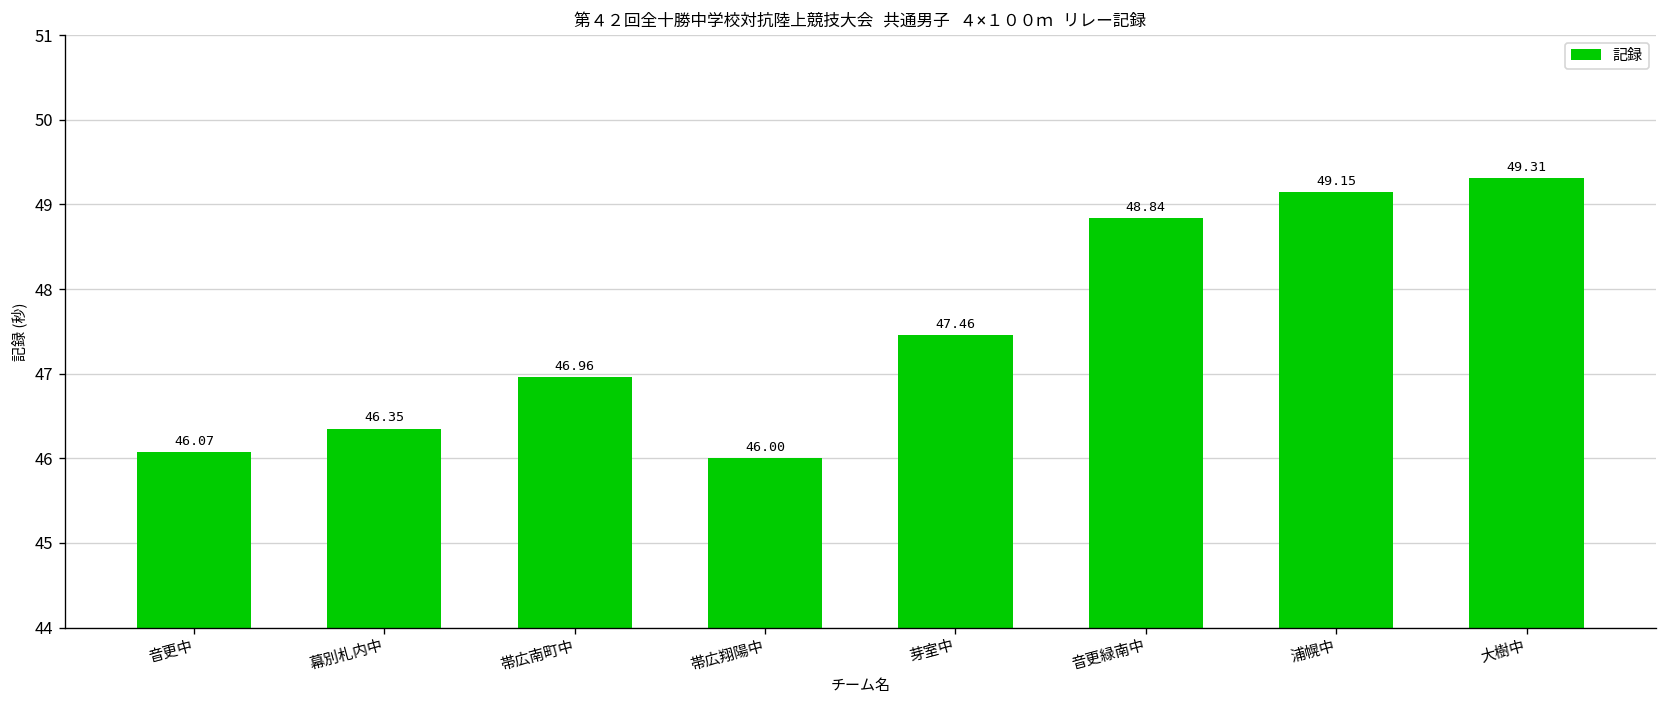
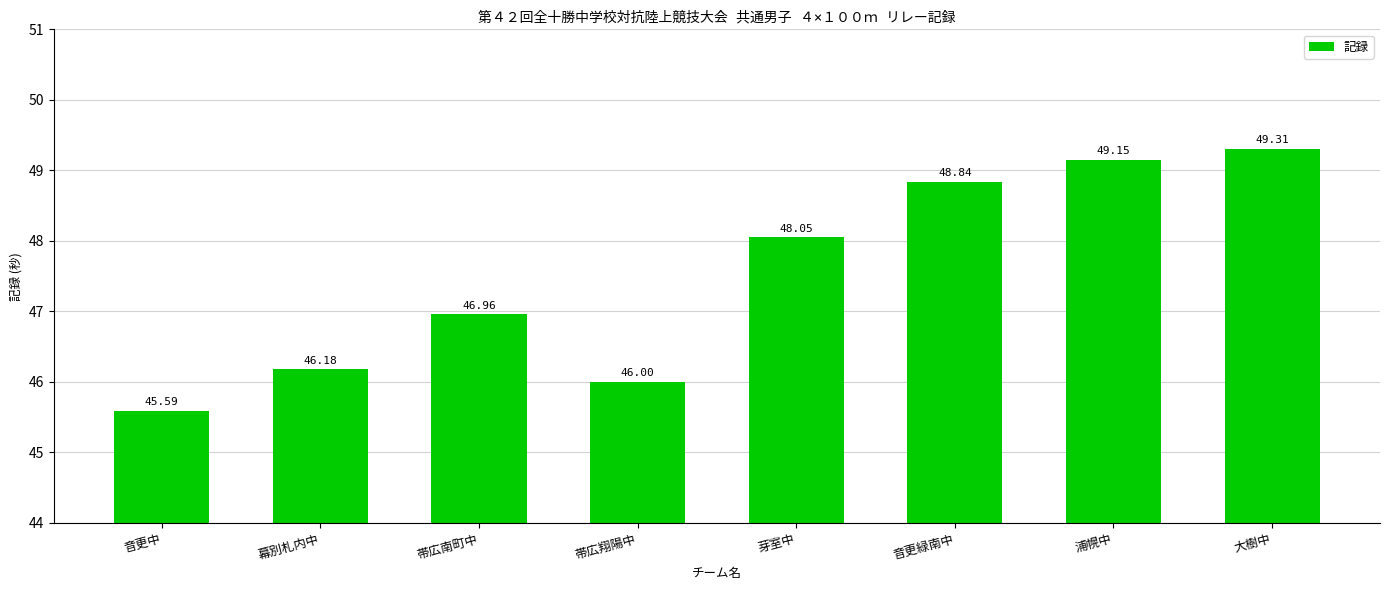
  {
-   "音更中": 46.07,
-   "幕別札内中": 46.35,
+   "音更中": 45.59,
+   "幕別札内中": 46.18,
    "帯広南町中": 46.96,
    "帯広翔陽中": 46.00,
-   "芽室中": 47.46,
+   "芽室中": 48.05,
    "音更緑南中": 48.84,
    "浦幌中": 49.15,
    "大樹中": 49.31
  }
